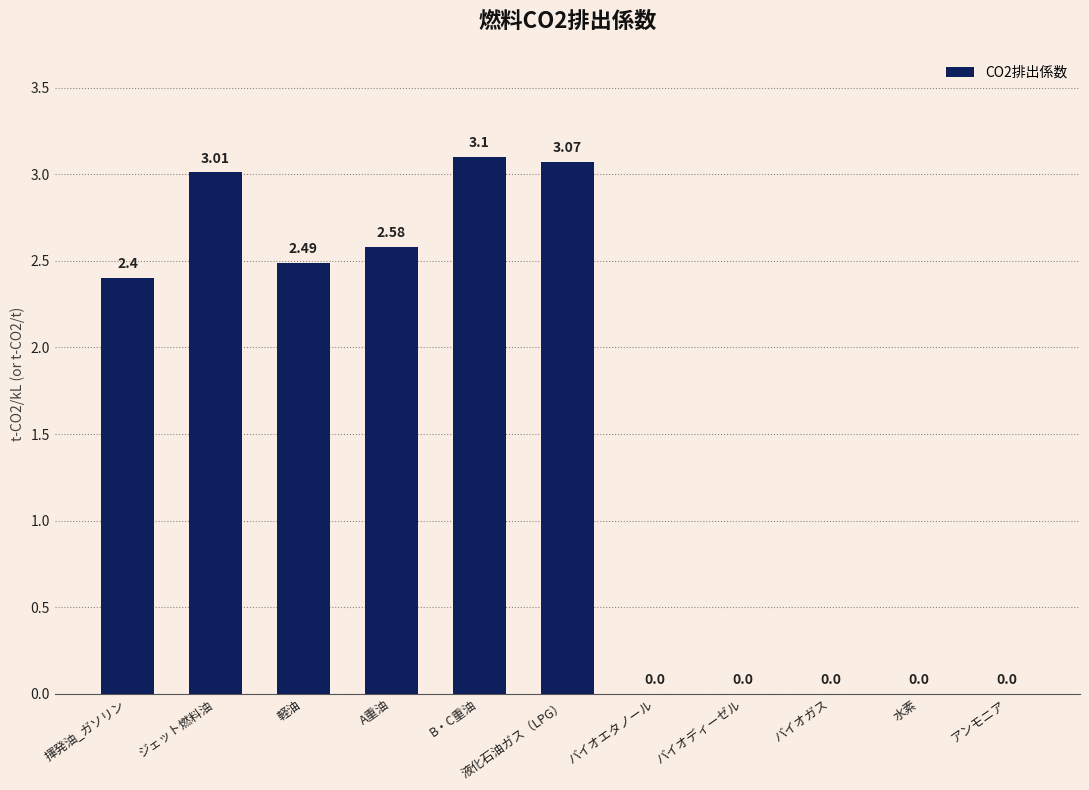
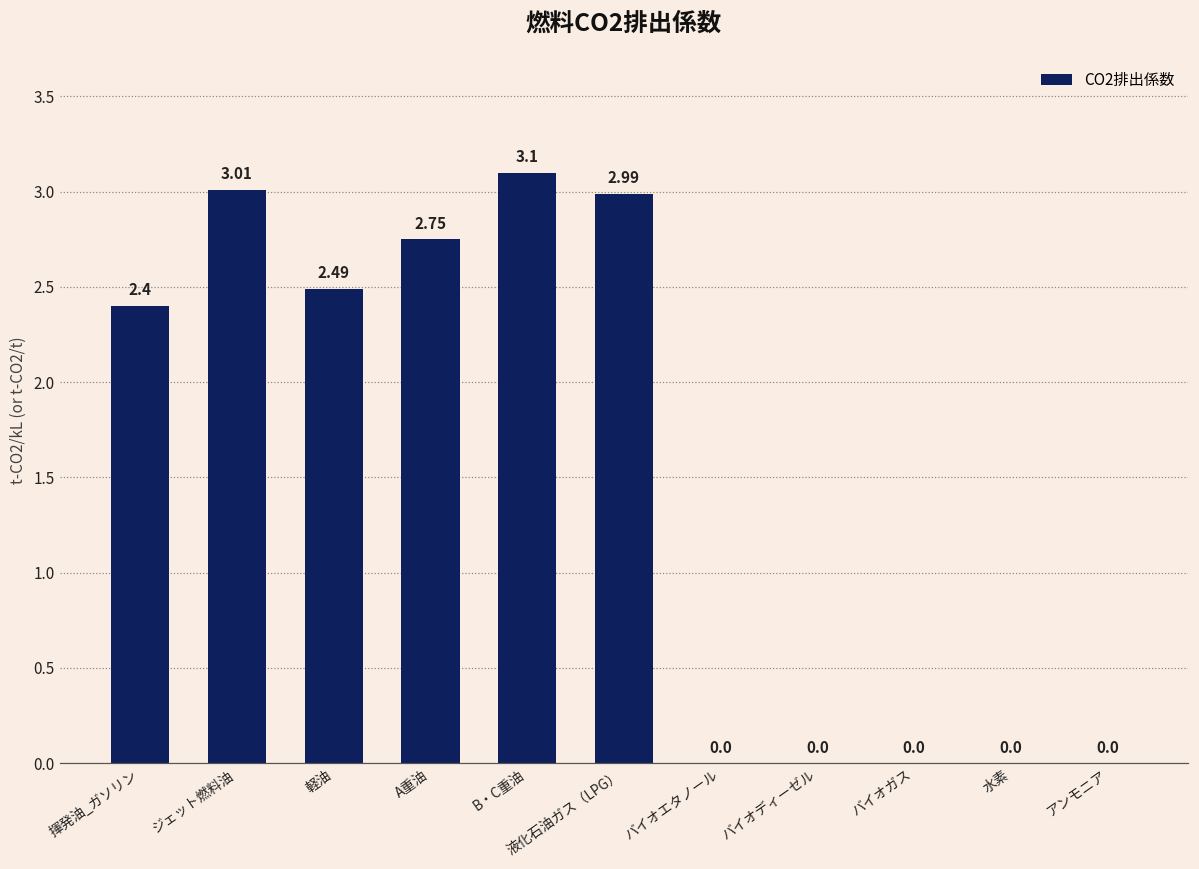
  {
    "揮発油_ガソリン": 2.4,
    "ジェット燃料油": 3.01,
    "軽油": 2.49,
-   "A重油": 2.58,
+   "A重油": 2.75,
    "B・C重油": 3.1,
-   "液化石油ガス（LPG）": 3.07,
+   "液化石油ガス（LPG）": 2.99,
    "バイオエタノール": 0.0,
    "バイオディーゼル": 0.0,
    "バイオガス": 0.0,
    "水素": 0.0,
    "アンモニア": 0.0
  }
